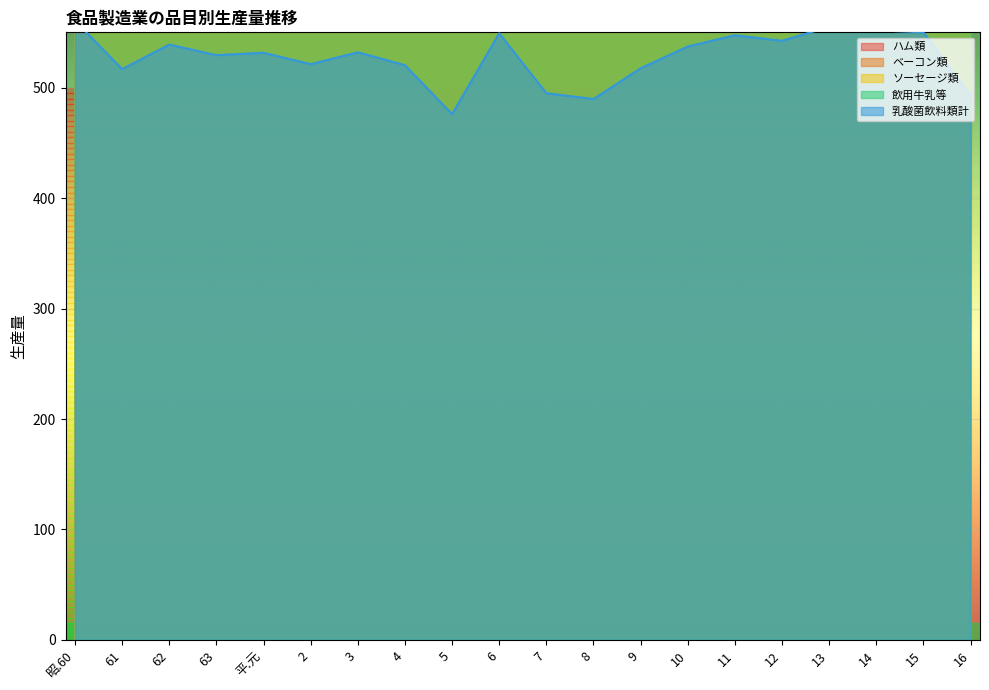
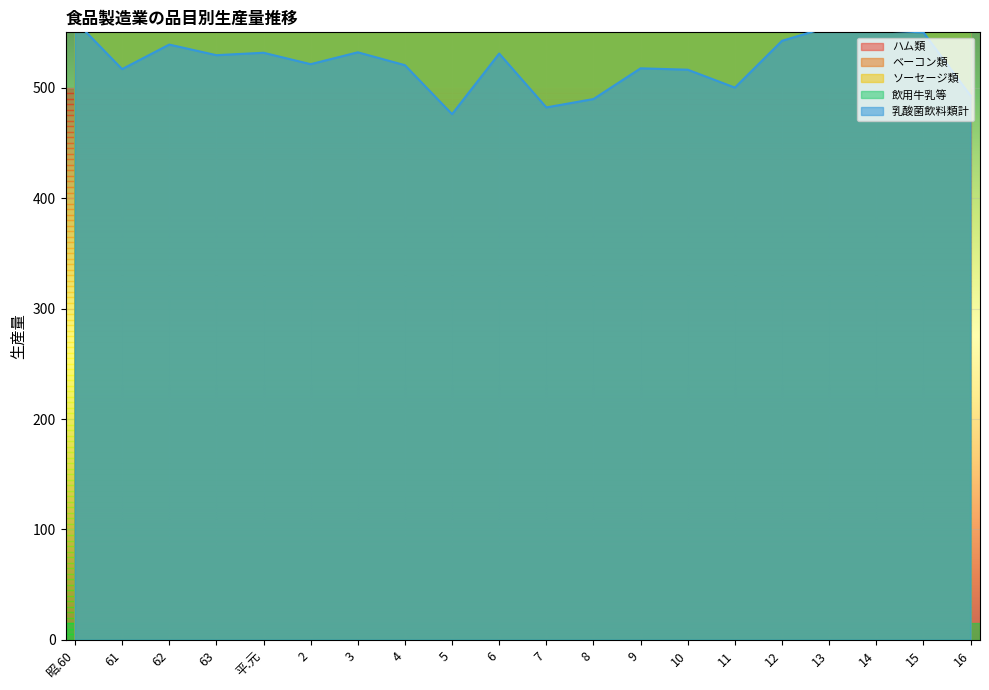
  {
    "乳酸菌飲料類計": {
      "61": 517,
      "62": 539,
      "63": 529,
      "平.元": 532,
      "2": 521,
      "3": 532,
      "4": 520,
      "5": 476,
-     "6": 549,
-     "7": 495,
+     "6": 531,
+     "7": 482,
      "8": 490,
      "9": 517,
-     "10": 537,
-     "11": 547,
+     "10": 516,
+     "11": 500,
      "12": 542,
      "15": 550
    }
  }
